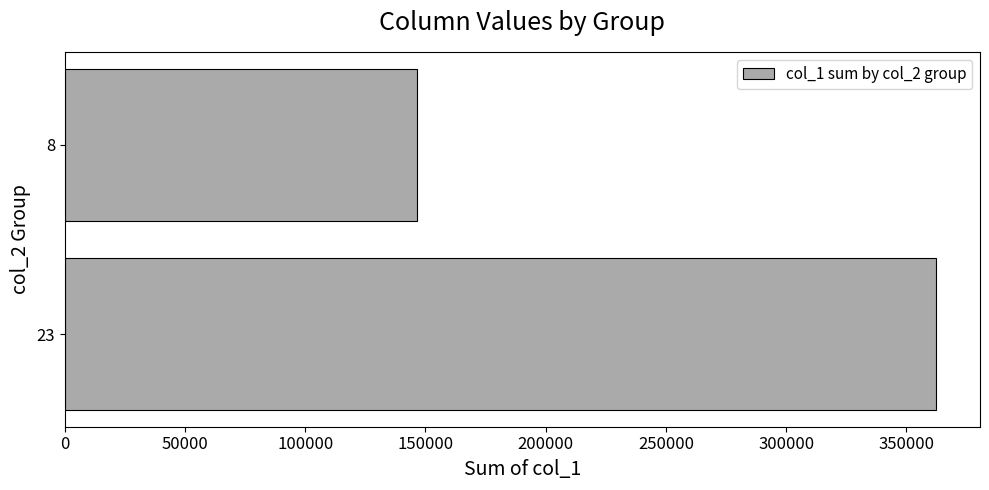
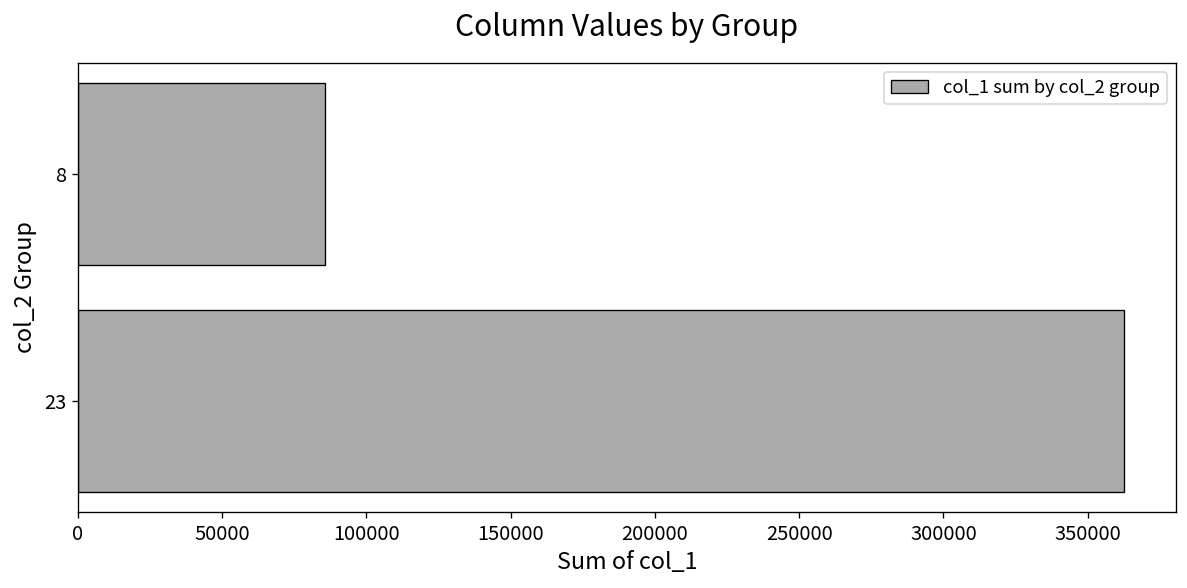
  {
-   "8": 147000,
+   "8": 86000,
    "23": 362000
  }
